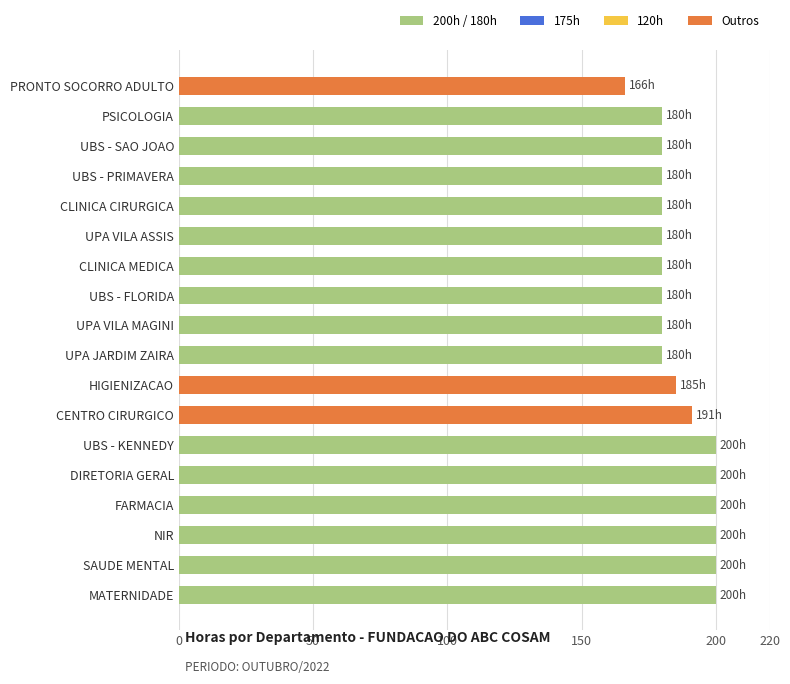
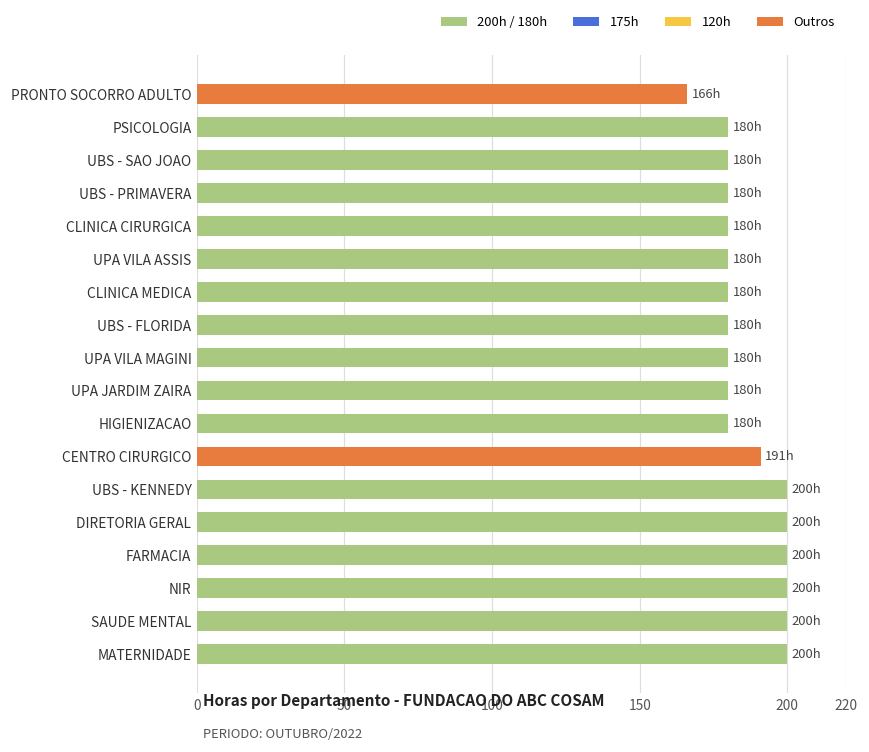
  {
    "PRONTO SOCORRO ADULTO": "166h",
    "PSICOLOGIA": "180h",
    "UBS - SAO JOAO": "180h",
    "UBS - PRIMAVERA": "180h",
    "CLINICA CIRURGICA": "180h",
    "UPA VILA ASSIS": "180h",
    "CLINICA MEDICA": "180h",
    "UBS - FLORIDA": "180h",
    "UPA VILA MAGINI": "180h",
    "UPA JARDIM ZAIRA": "180h",
-   "HIGIENIZACAO": "185h",
+   "HIGIENIZACAO": "180h",
    "CENTRO CIRURGICO": "191h",
    "UBS - KENNEDY": "200h",
    "DIRETORIA GERAL": "200h",
    "FARMACIA": "200h",
    "NIR": "200h",
    "SAUDE MENTAL": "200h",
    "MATERNIDADE": "200h"
  }
